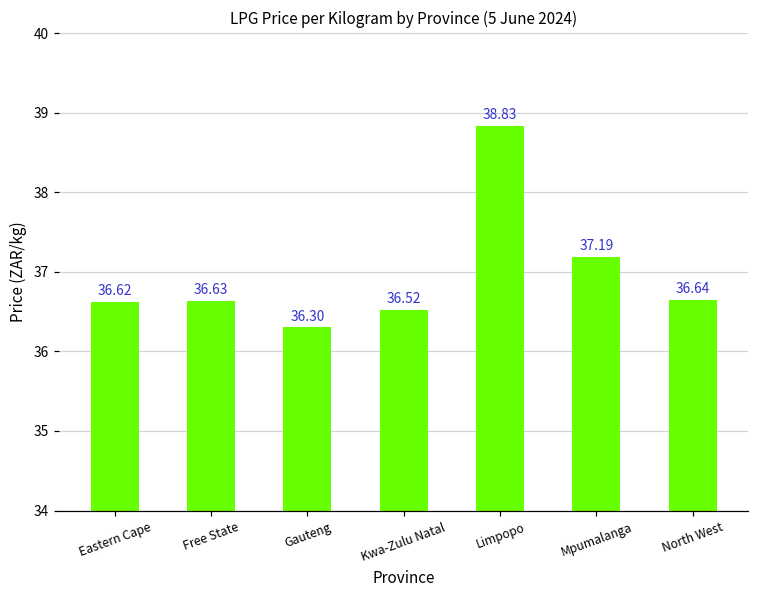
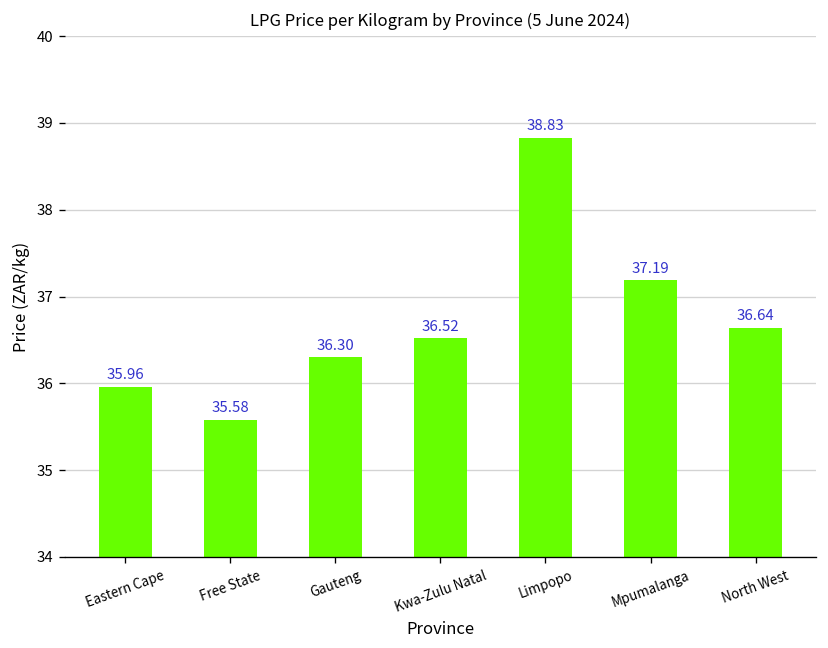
  {
-   "Eastern Cape": 36.62,
-   "Free State": 36.63,
+   "Eastern Cape": 35.96,
+   "Free State": 35.58,
    "Gauteng": 36.30,
    "Kwa-Zulu Natal": 36.52,
    "Limpopo": 38.83,
    "Mpumalanga": 37.19,
    "North West": 36.64
  }
